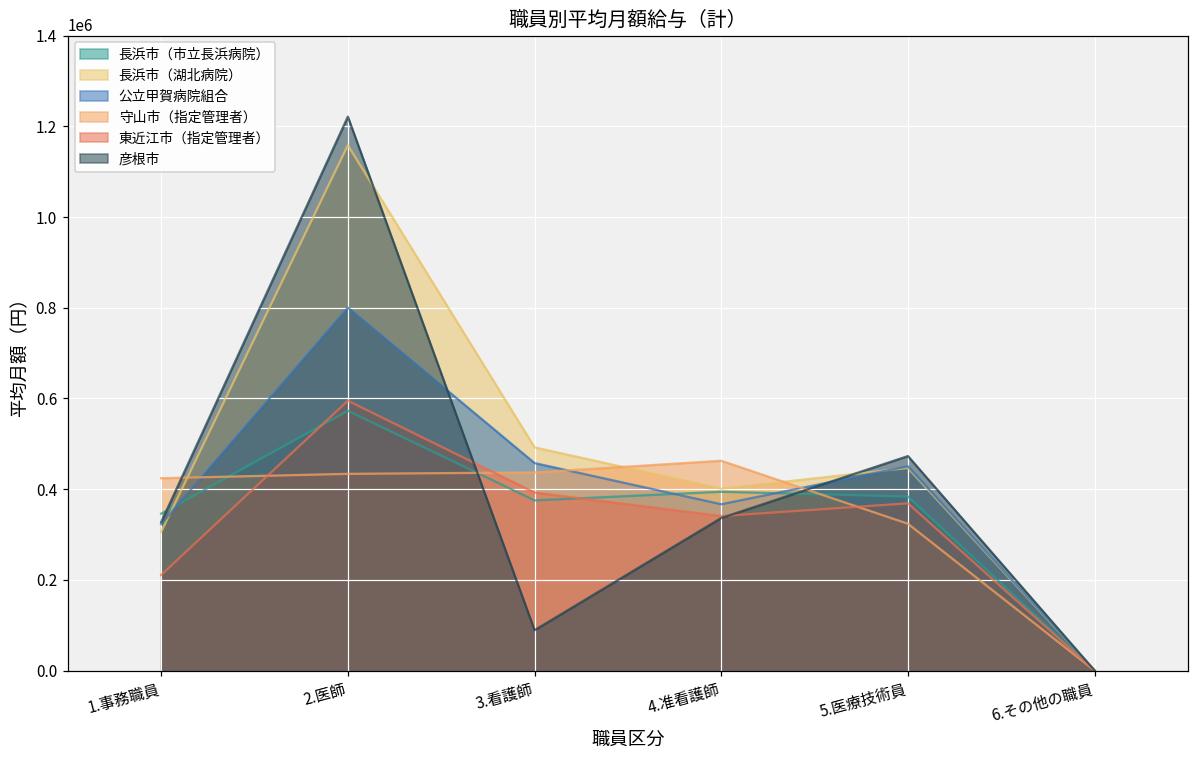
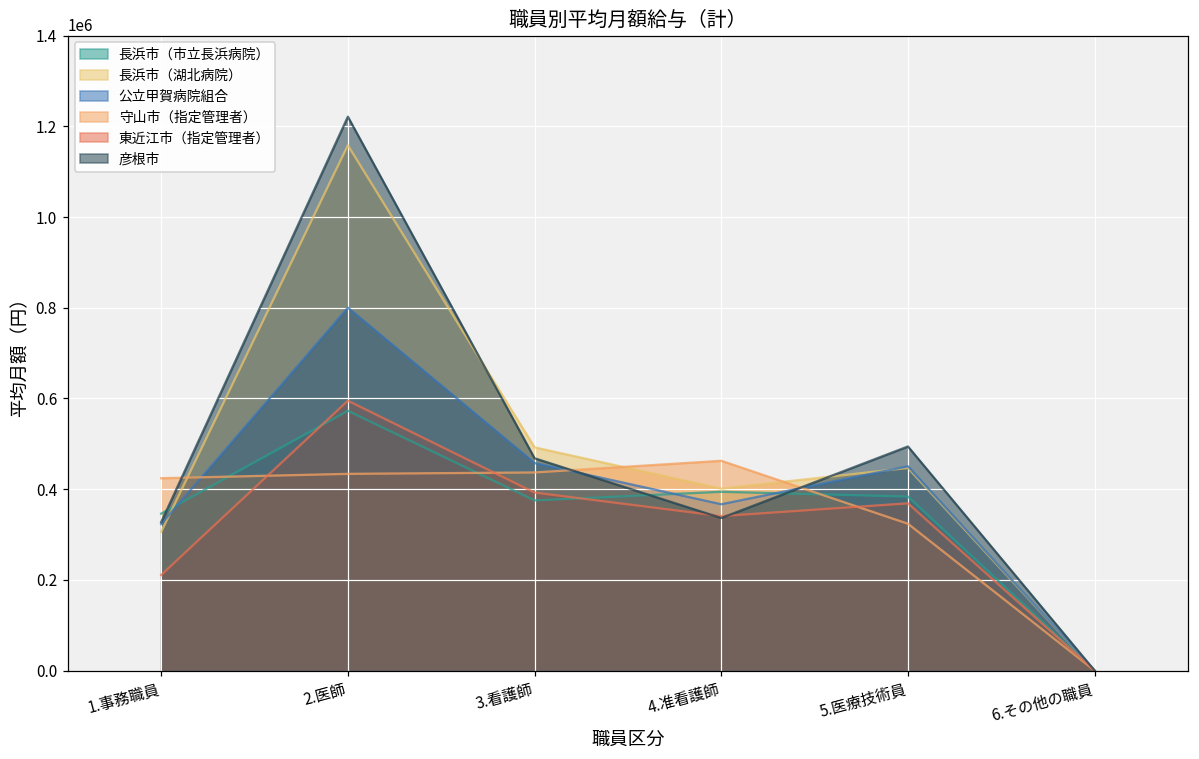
  {
    "彦根市": {
      "2.医師": 1220000,
-     "3.看護師": 90000,
-     "5.医療技術員": 470000
+     "3.看護師": 470000,
+     "5.医療技術員": 490000
    }
  }
